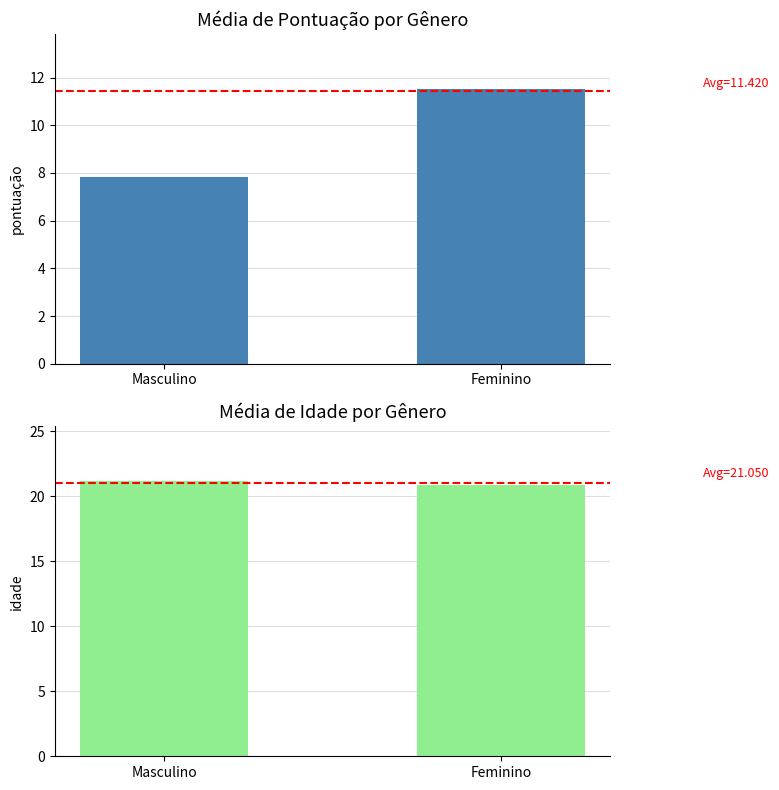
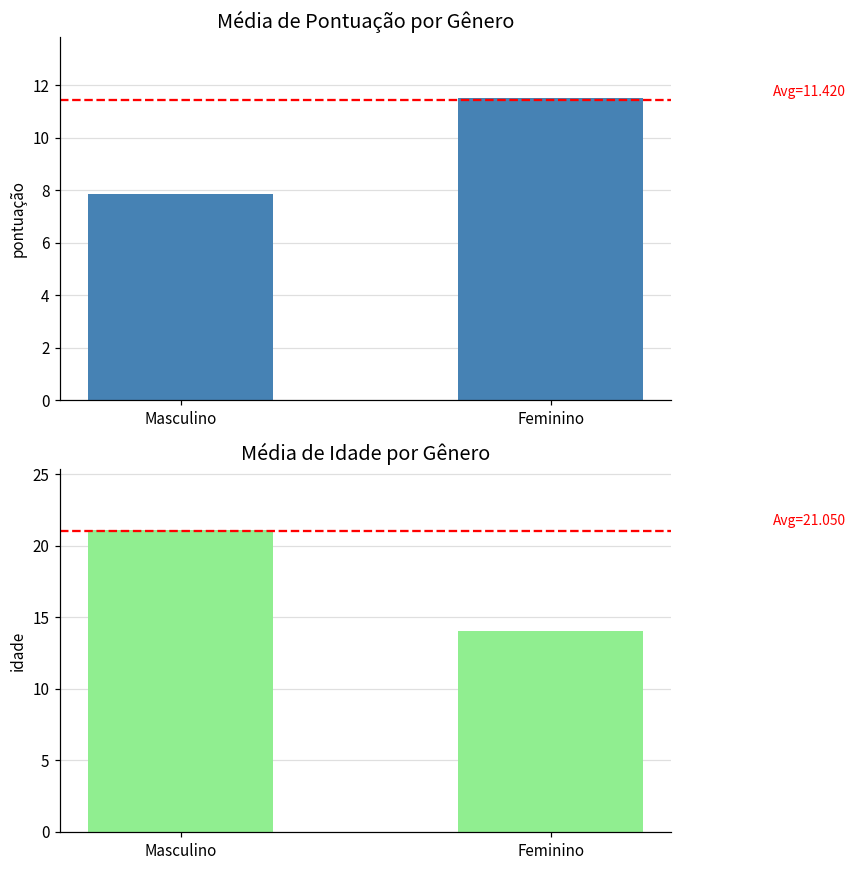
  {
    "Média de Pontuação por Gênero": {
      "Masculino": 7.9,
      "Feminino": 11.5
    },
    "Média de Idade por Gênero": {
      "Masculino": 21.1,
-     "Feminino": 20.8
+     "Feminino": 14.1
    }
  }
